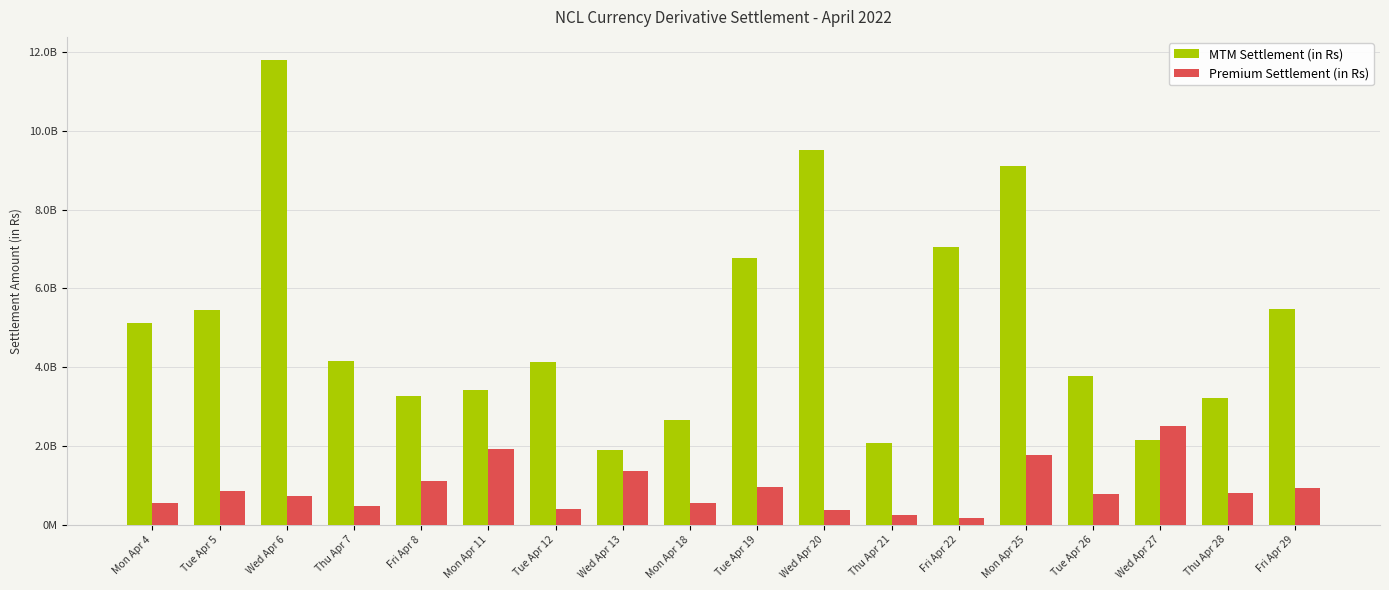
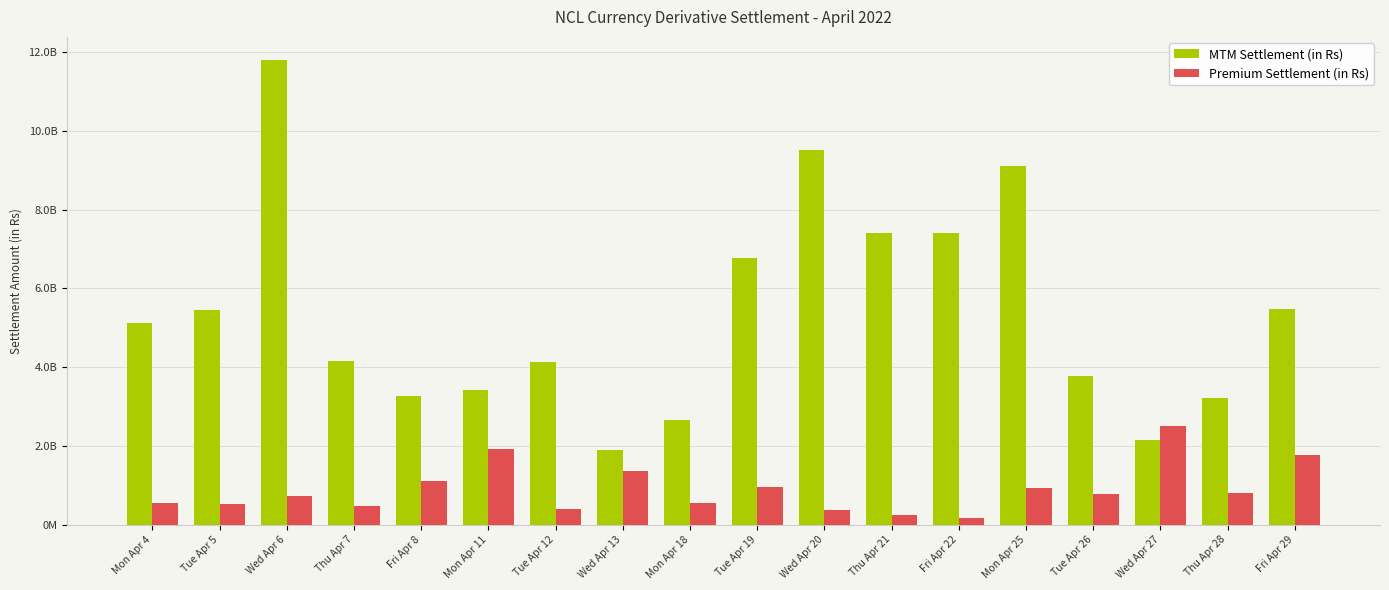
  {
    "MTM Settlement (in Rs)": {
      "Mon Apr 4": 5100000000,
      "Tue Apr 5": 5400000000,
      "Wed Apr 6": 11800000000,
      "Thu Apr 7": 4200000000,
      "Fri Apr 8": 3300000000,
      "Mon Apr 11": 3400000000,
      "Tue Apr 12": 4100000000,
      "Wed Apr 13": 1900000000,
      "Mon Apr 18": 2700000000,
      "Tue Apr 19": 6800000000,
      "Wed Apr 20": 9500000000,
-     "Thu Apr 21": 2100000000,
-     "Fri Apr 22": 7100000000,
+     "Thu Apr 21": 7400000000,
+     "Fri Apr 22": 7400000000,
      "Mon Apr 25": 9100000000,
      "Tue Apr 26": 3800000000,
      "Wed Apr 27": 2200000000,
      "Thu Apr 28": 3200000000,
      "Fri Apr 29": 5500000000
    },
    "Premium Settlement (in Rs)": {
      "Mon Apr 4": 600000000,
-     "Tue Apr 5": 900000000,
+     "Tue Apr 5": 500000000,
      "Wed Apr 6": 700000000,
      "Thu Apr 7": 500000000,
      "Fri Apr 8": 1100000000,
      "Mon Apr 11": 1900000000,
      "Tue Apr 12": 400000000,
      "Wed Apr 13": 1400000000,
      "Mon Apr 18": 600000000,
      "Tue Apr 19": 1000000000,
      "Wed Apr 20": 400000000,
      "Thu Apr 21": 300000000,
      "Fri Apr 22": 200000000,
-     "Mon Apr 25": 1800000000,
+     "Mon Apr 25": 900000000,
      "Tue Apr 26": 800000000,
      "Wed Apr 27": 2500000000,
      "Thu Apr 28": 800000000,
-     "Fri Apr 29": 900000000
+     "Fri Apr 29": 1800000000
    }
  }
